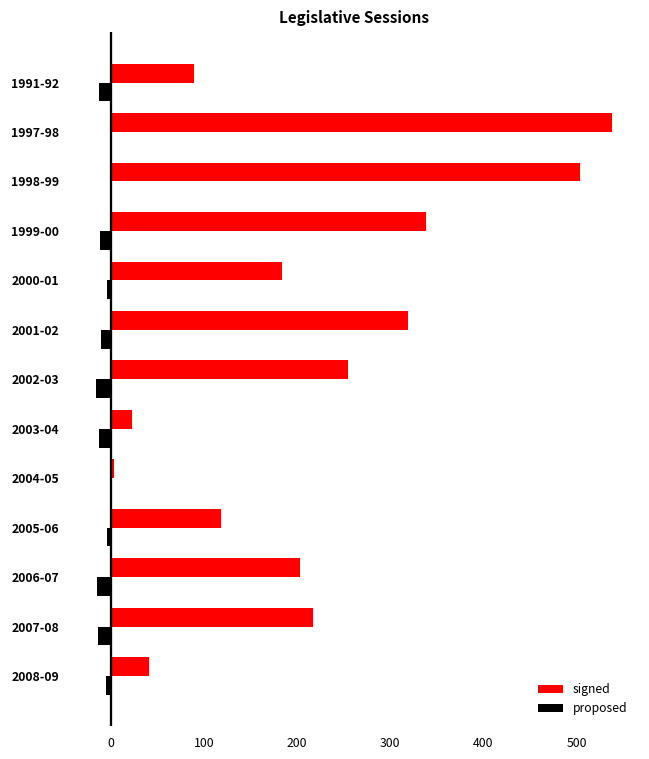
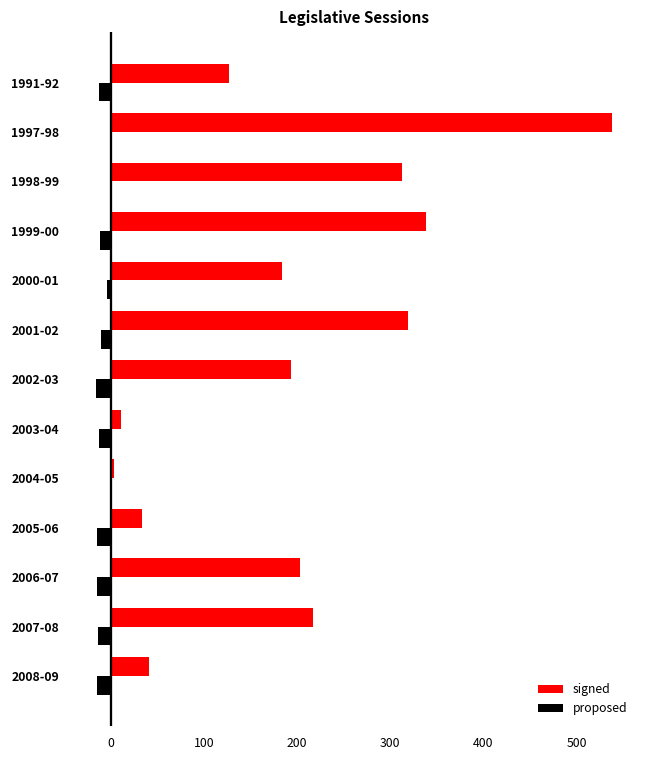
  {
    "signed": {
-     "1991-92": 90,
+     "1991-92": 130,
      "1997-98": 540,
-     "1998-99": 500,
+     "1998-99": 310,
      "1999-00": 340,
      "2000-01": 180,
      "2001-02": 320,
-     "2002-03": 260,
-     "2003-04": 20,
+     "2002-03": 190,
+     "2003-04": 10,
      "2004-05": 0,
-     "2005-06": 120,
+     "2005-06": 30,
      "2006-07": 200,
      "2007-08": 220,
      "2008-09": 40
    },
    "proposed": {
      "1991-92": -10,
      "1997-98": 0,
      "1998-99": 0,
      "1999-00": -10,
      "2000-01": 0,
      "2001-02": -10,
      "2002-03": -20,
      "2003-04": -10,
      "2004-05": 0,
-     "2005-06": 0,
+     "2005-06": -20,
      "2006-07": -20,
      "2007-08": -10,
-     "2008-09": -10
+     "2008-09": -20
    }
  }
